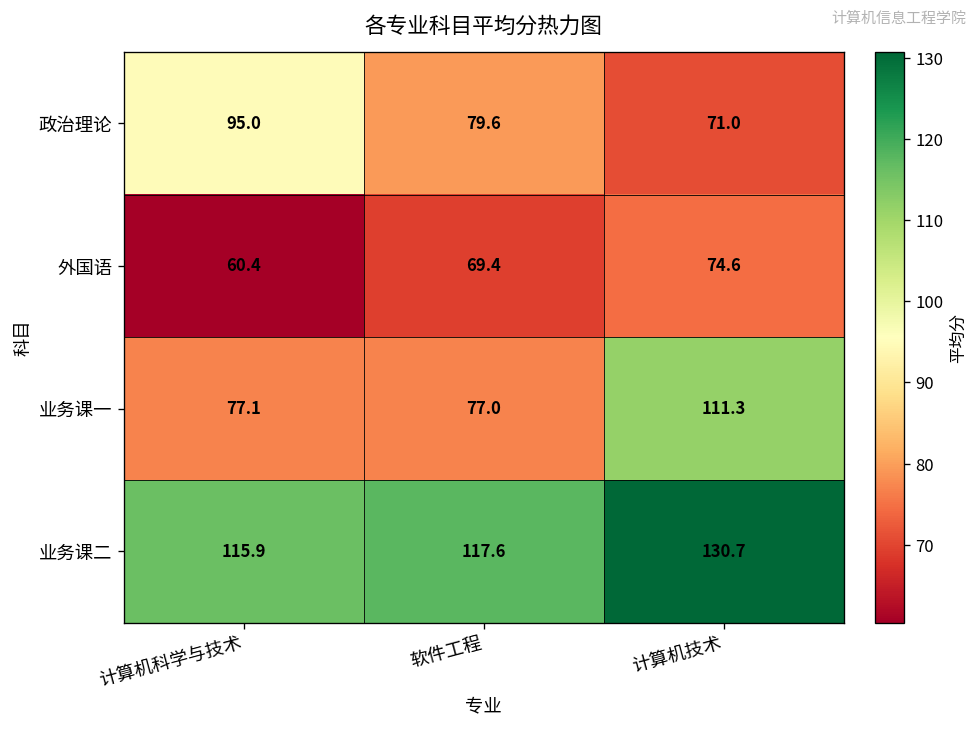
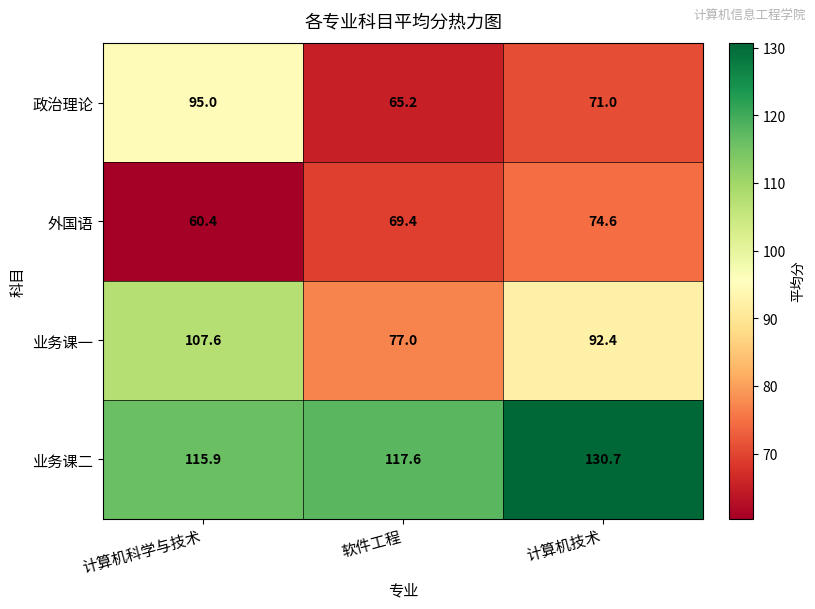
  {
    "政治理论": {
      "计算机科学与技术": 95.0,
-     "软件工程": 79.6,
+     "软件工程": 65.2,
      "计算机技术": 71.0
    },
    "外国语": {
      "计算机科学与技术": 60.4,
      "软件工程": 69.4,
      "计算机技术": 74.6
    },
    "业务课一": {
-     "计算机科学与技术": 77.1,
+     "计算机科学与技术": 107.6,
      "软件工程": 77.0,
-     "计算机技术": 111.3
+     "计算机技术": 92.4
    },
    "业务课二": {
      "计算机科学与技术": 115.9,
      "软件工程": 117.6,
      "计算机技术": 130.7
    }
  }
